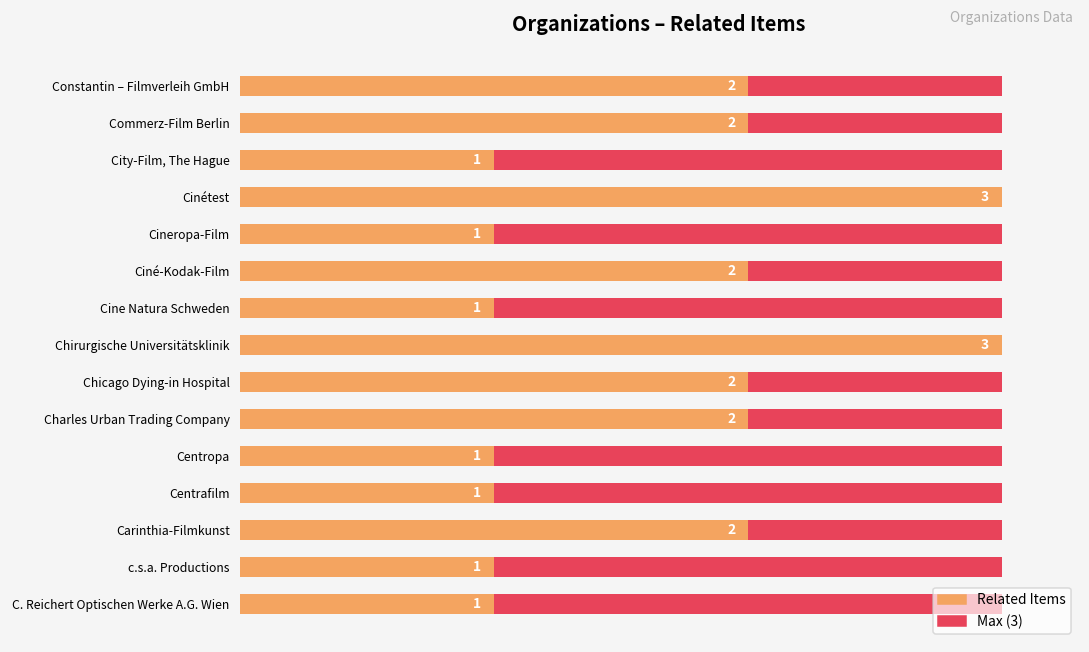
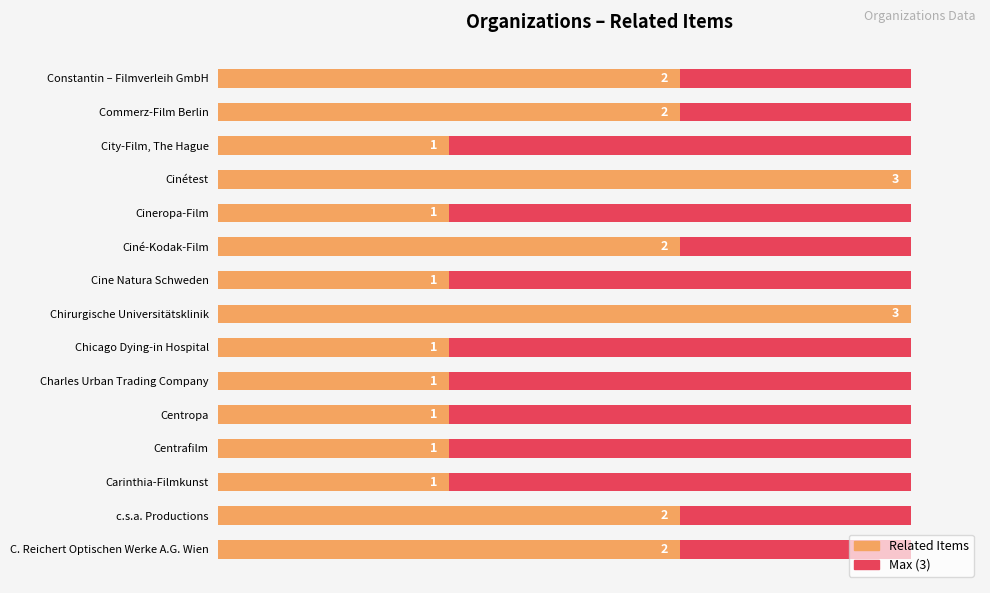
  {
    "Related Items": {
      "Cinétest": 3,
      "Chirurgische Universitätsklinik": 3,
-     "Chicago Dying-in Hospital": 2,
-     "Charles Urban Trading Company": 2,
-     "Carinthia-Filmkunst": 2,
-     "c.s.a. Productions": 1,
-     "C. Reichert Optischen Werke A.G. Wien": 1
+     "Chicago Dying-in Hospital": 1,
+     "Charles Urban Trading Company": 1,
+     "Carinthia-Filmkunst": 1,
+     "c.s.a. Productions": 2,
+     "C. Reichert Optischen Werke A.G. Wien": 2
    }
  }
